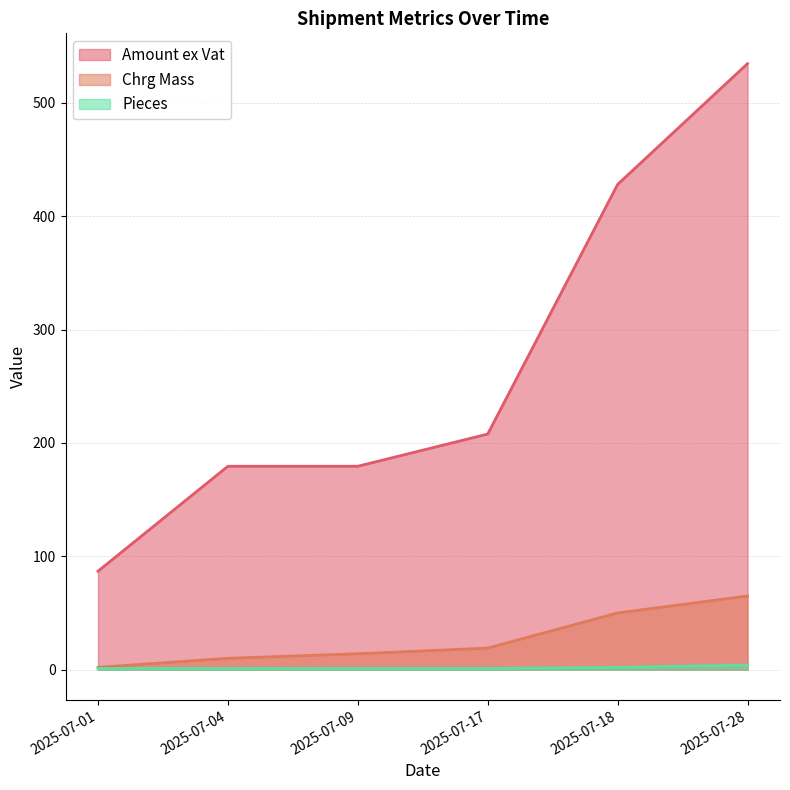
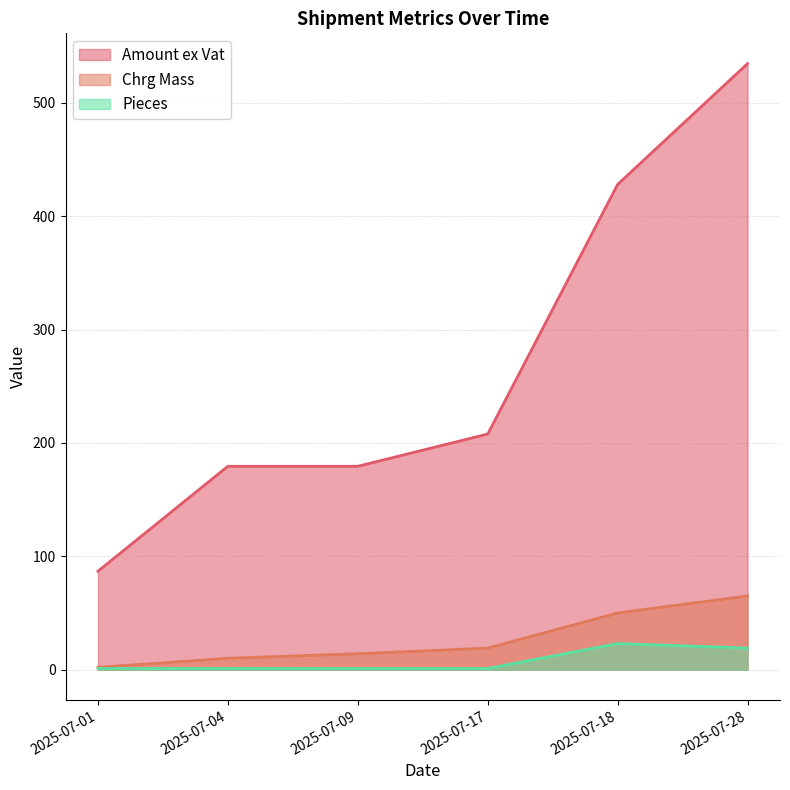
  {
    "Pieces": {
      "2025-07-04": 1,
      "2025-07-09": 1,
      "2025-07-17": 1,
-     "2025-07-18": 2,
-     "2025-07-28": 4
+     "2025-07-18": 23,
+     "2025-07-28": 19
    }
  }
